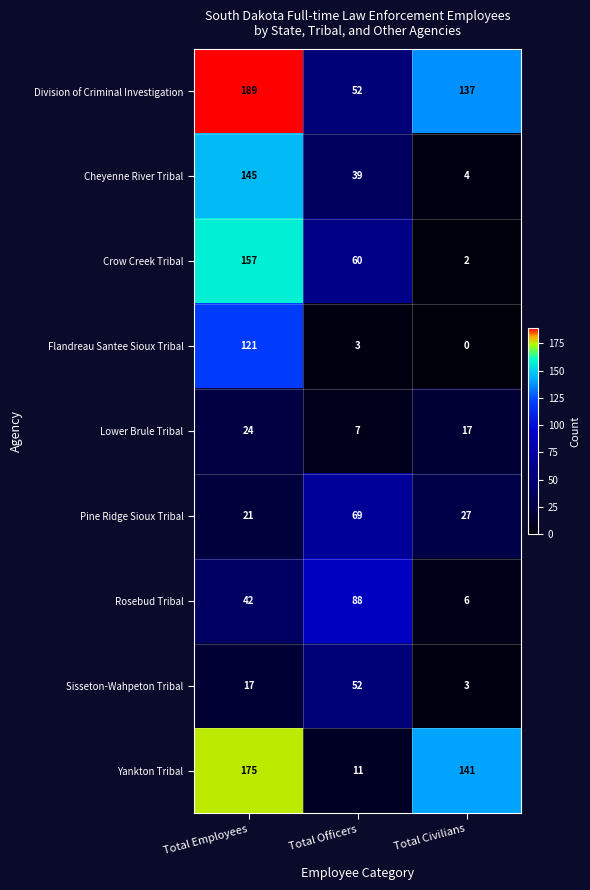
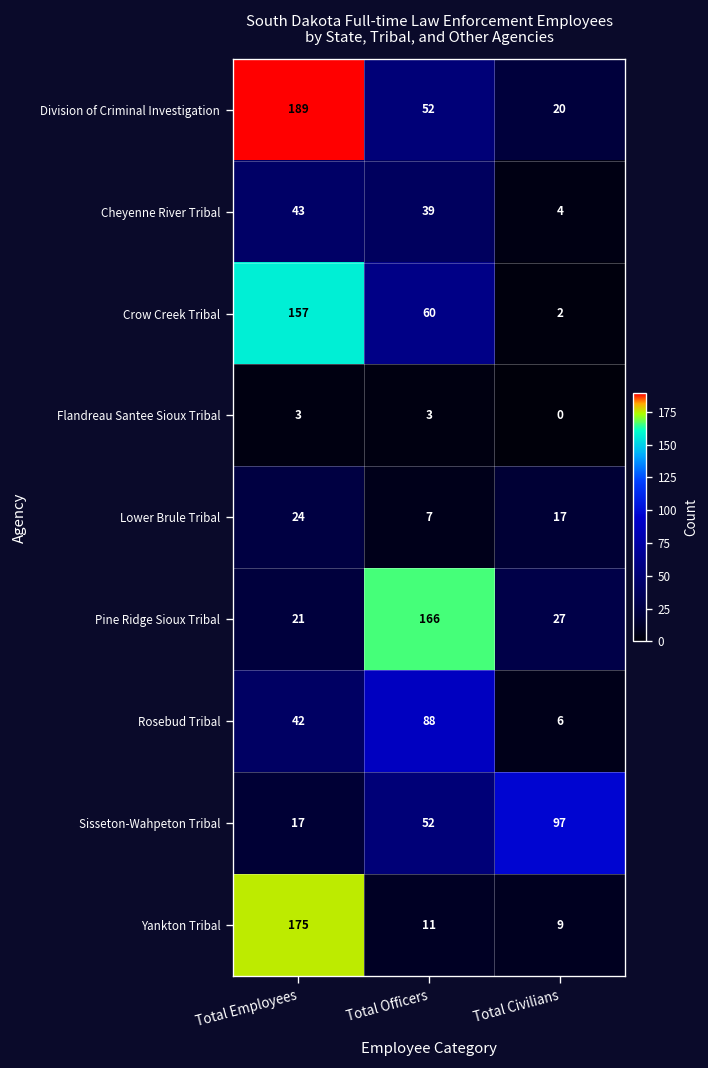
  {
    "Division of Criminal Investigation": {
      "Total Employees": 189,
      "Total Officers": 52,
-     "Total Civilians": 137
+     "Total Civilians": 20
    },
    "Cheyenne River Tribal": {
-     "Total Employees": 145,
+     "Total Employees": 43,
      "Total Officers": 39,
      "Total Civilians": 4
    },
    "Crow Creek Tribal": {
      "Total Employees": 157,
      "Total Officers": 60,
      "Total Civilians": 2
    },
    "Flandreau Santee Sioux Tribal": {
-     "Total Employees": 121,
+     "Total Employees": 3,
      "Total Officers": 3,
      "Total Civilians": 0
    },
    "Lower Brule Tribal": {
      "Total Employees": 24,
      "Total Officers": 7,
      "Total Civilians": 17
    },
    "Pine Ridge Sioux Tribal": {
      "Total Employees": 21,
-     "Total Officers": 69,
+     "Total Officers": 166,
      "Total Civilians": 27
    },
    "Rosebud Tribal": {
      "Total Employees": 42,
      "Total Officers": 88,
      "Total Civilians": 6
    },
    "Sisseton-Wahpeton Tribal": {
      "Total Employees": 17,
      "Total Officers": 52,
-     "Total Civilians": 3
+     "Total Civilians": 97
    },
    "Yankton Tribal": {
      "Total Employees": 175,
      "Total Officers": 11,
-     "Total Civilians": 141
+     "Total Civilians": 9
    }
  }
